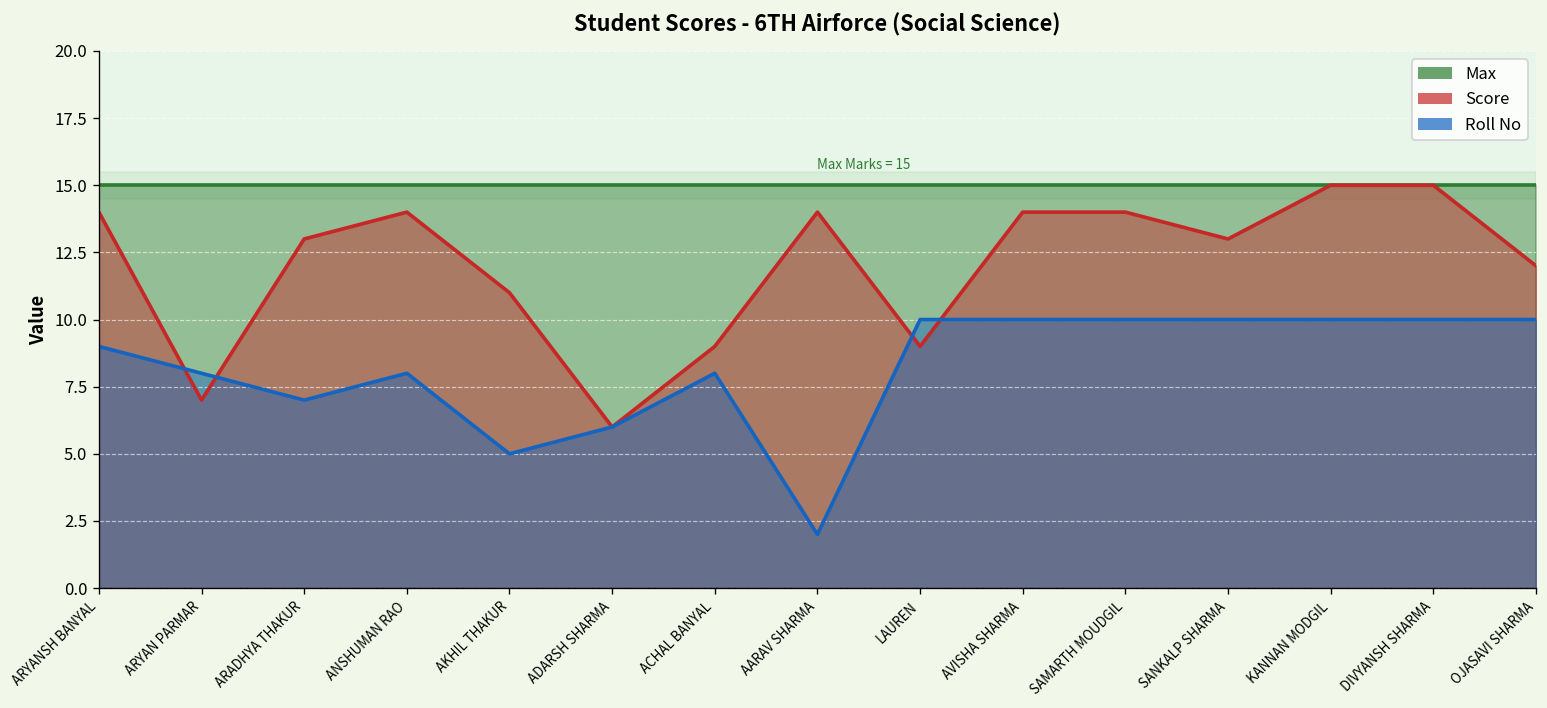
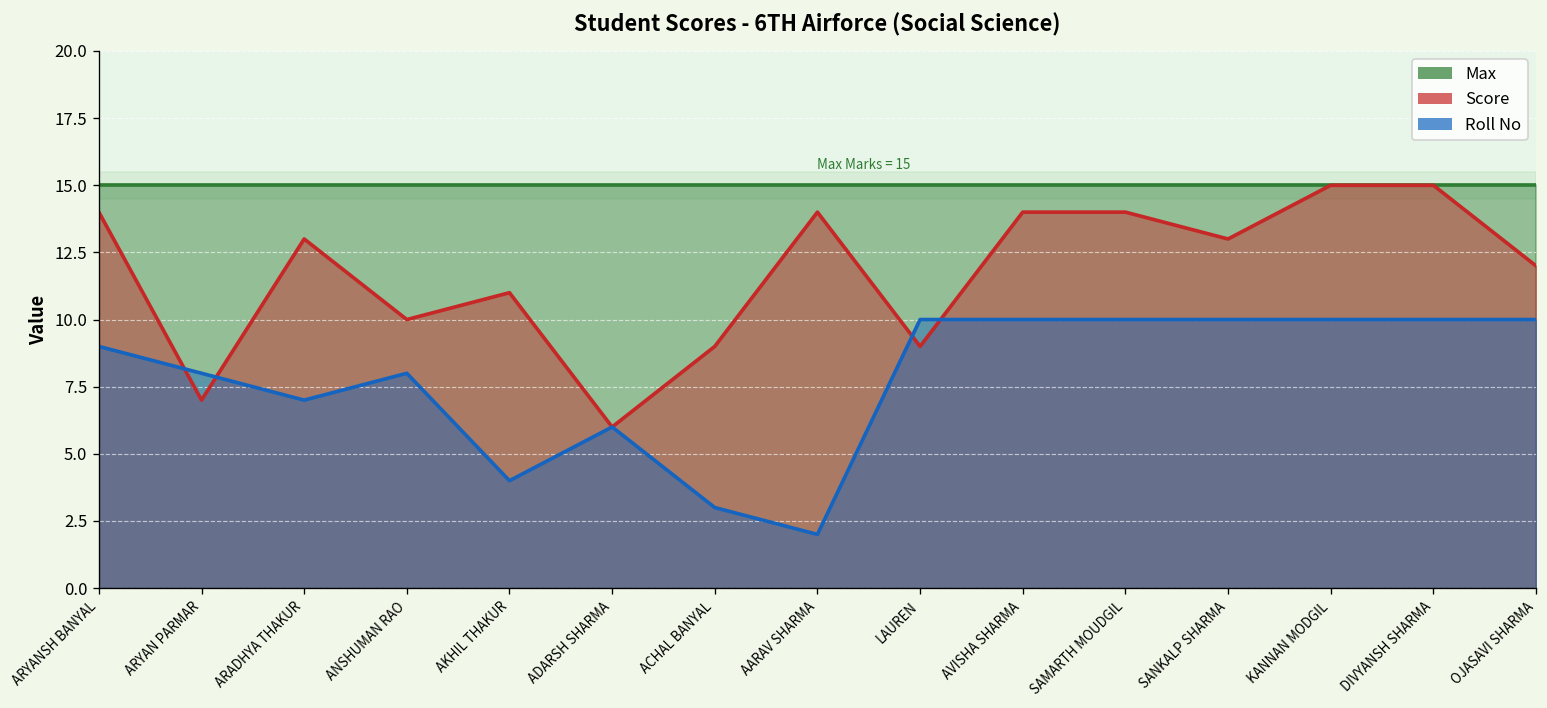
  {
    "Max": {
      "AARAV SHARMA": 15
    },
    "Score": {
      "ARYANSH BANYAL": 14,
      "ARYAN PARMAR": 7,
      "ARADHYA THAKUR": 13,
-     "ANSHUMAN RAO": 14,
+     "ANSHUMAN RAO": 10,
      "AKHIL THAKUR": 11,
      "ACHAL BANYAL": 9,
      "AARAV SHARMA": 14,
      "LAUREN": 9,
      "AVISHA SHARMA": 14,
      "SAMARTH MOUDGIL": 14,
      "SANKALP SHARMA": 13,
      "OJASAVI SHARMA": 12
    },
    "Roll No": {
      "ARYANSH BANYAL": 9,
      "ARYAN PARMAR": 8,
      "ARADHYA THAKUR": 7,
      "ANSHUMAN RAO": 8,
-     "AKHIL THAKUR": 5,
-     "ACHAL BANYAL": 8,
+     "AKHIL THAKUR": 4,
+     "ACHAL BANYAL": 3,
      "AARAV SHARMA": 2,
      "LAUREN": 10,
      "AVISHA SHARMA": 10,
      "SAMARTH MOUDGIL": 10,
      "SANKALP SHARMA": 10,
      "KANNAN MODGIL": 10,
      "DIVYANSH SHARMA": 10,
      "OJASAVI SHARMA": 10
    }
  }
